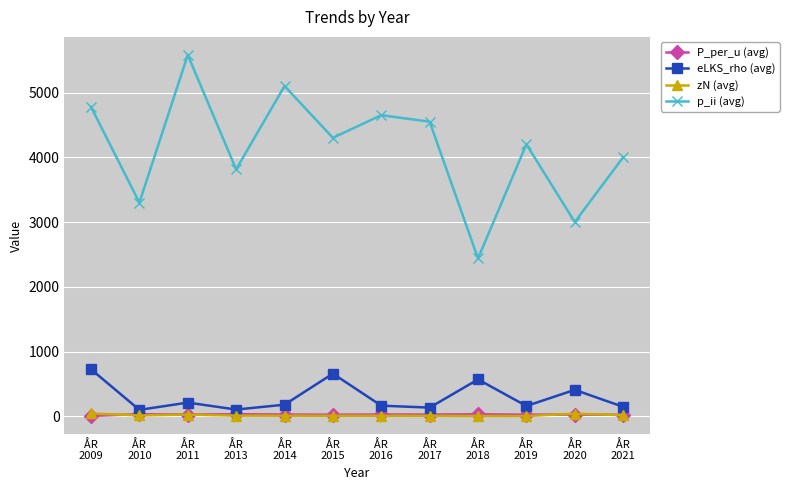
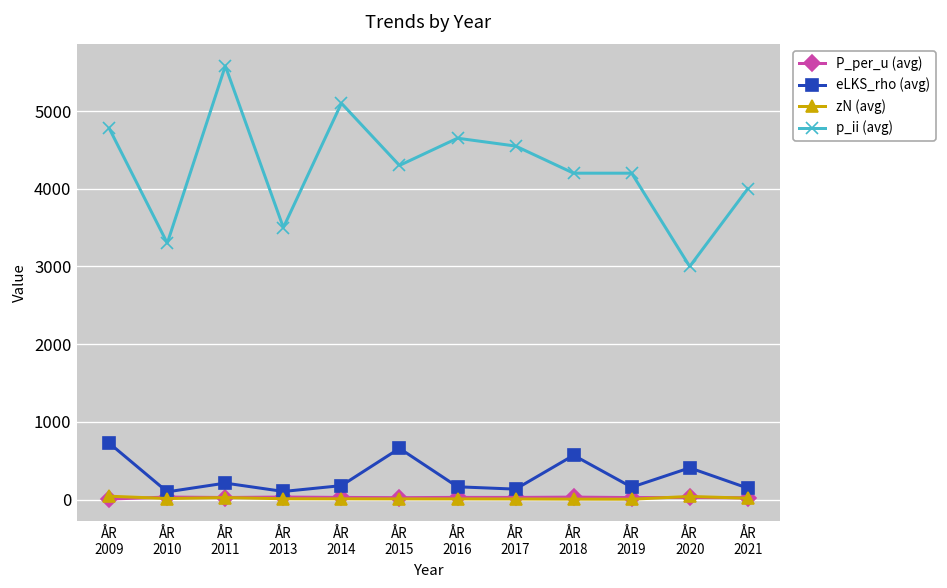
  {
    "eLKS_rho (avg)": {
      "ÅR 2009": 700,
      "ÅR 2010": 100,
      "ÅR 2011": 200,
      "ÅR 2013": 100,
      "ÅR 2014": 200,
      "ÅR 2015": 700,
      "ÅR 2016": 200,
      "ÅR 2017": 100,
      "ÅR 2018": 600,
      "ÅR 2019": 200,
      "ÅR 2020": 400,
      "ÅR 2021": 100
    },
    "p_ii (avg)": {
      "ÅR 2009": 4800,
      "ÅR 2010": 3300,
      "ÅR 2011": 5600,
-     "ÅR 2013": 3800,
+     "ÅR 2013": 3500,
      "ÅR 2014": 5100,
      "ÅR 2015": 4300,
      "ÅR 2016": 4700,
      "ÅR 2017": 4500,
-     "ÅR 2018": 2400,
+     "ÅR 2018": 4200,
      "ÅR 2019": 4200,
      "ÅR 2020": 3000,
      "ÅR 2021": 4000
    }
  }
